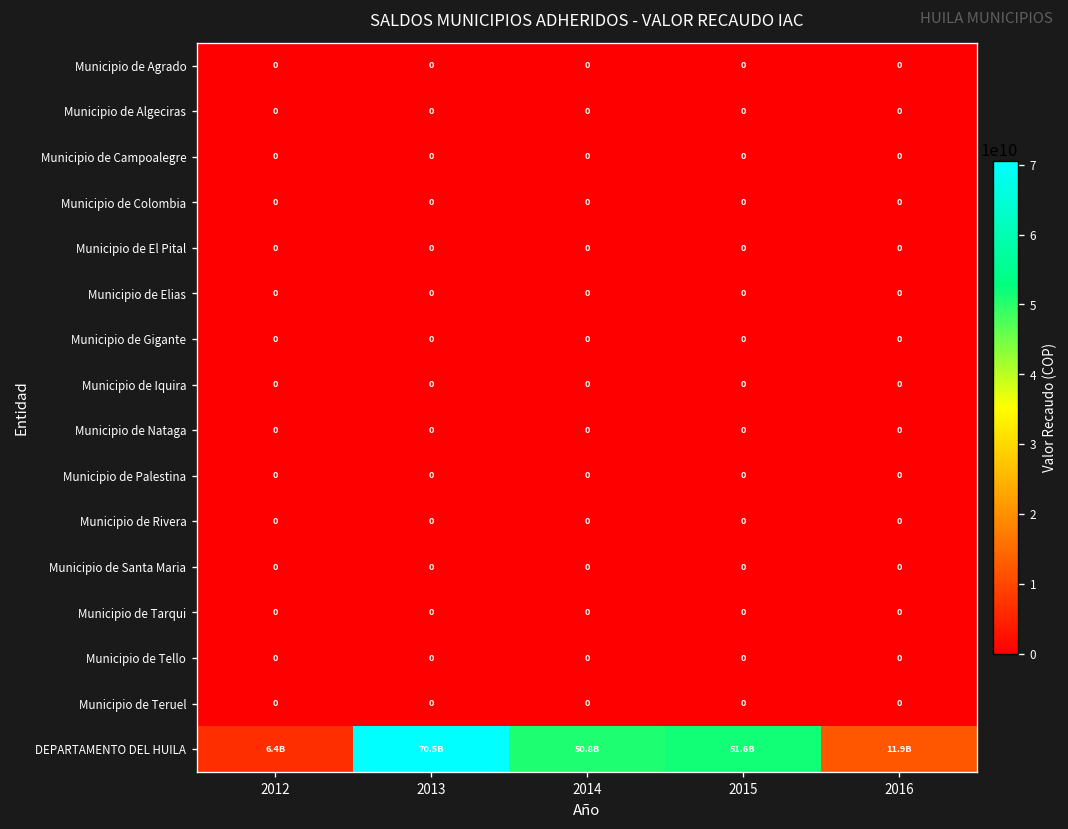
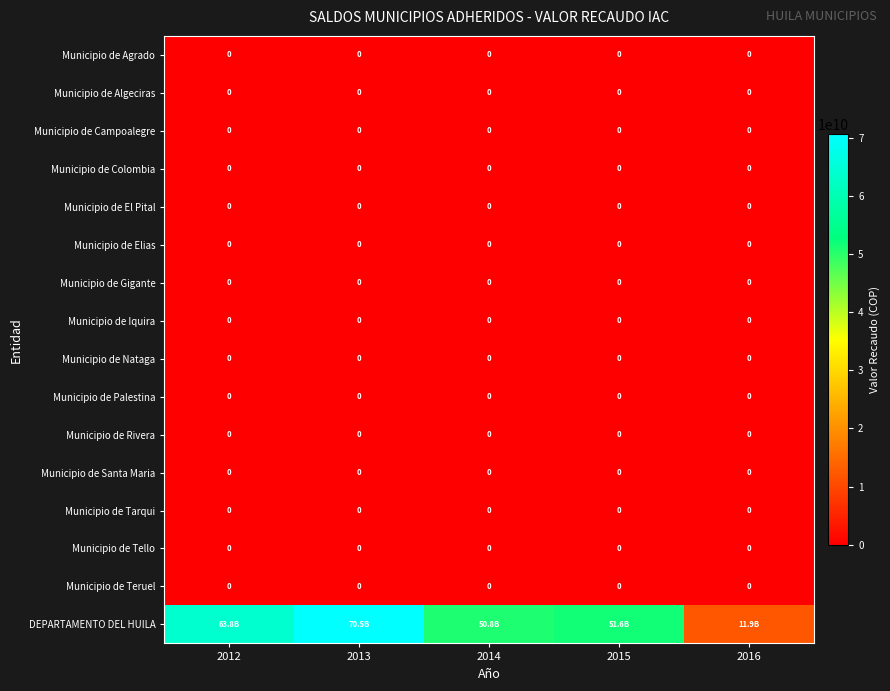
  {
    "Municipio de Agrado": {
      "2012": "0",
      "2013": "0",
      "2014": "0",
      "2015": "0",
      "2016": "0"
    },
    "Municipio de Algeciras": {
      "2012": "0",
      "2013": "0",
      "2014": "0",
      "2015": "0",
      "2016": "0"
    },
    "Municipio de Campoalegre": {
      "2012": "0",
      "2013": "0",
      "2014": "0",
      "2015": "0",
      "2016": "0"
    },
    "Municipio de Colombia": {
      "2012": "0",
      "2013": "0",
      "2014": "0",
      "2015": "0",
      "2016": "0"
    },
    "Municipio de El Pital": {
      "2012": "0",
      "2013": "0",
      "2014": "0",
      "2015": "0",
      "2016": "0"
    },
    "Municipio de Elias": {
      "2012": "0",
      "2013": "0",
      "2014": "0",
      "2015": "0",
      "2016": "0"
    },
    "Municipio de Gigante": {
      "2012": "0",
      "2013": "0",
      "2014": "0",
      "2015": "0",
      "2016": "0"
    },
    "Municipio de Iquira": {
      "2012": "0",
      "2013": "0",
      "2014": "0",
      "2015": "0",
      "2016": "0"
    },
    "Municipio de Nataga": {
      "2012": "0",
      "2013": "0",
      "2014": "0",
      "2015": "0",
      "2016": "0"
    },
    "Municipio de Palestina": {
      "2012": "0",
      "2013": "0",
      "2014": "0",
      "2015": "0",
      "2016": "0"
    },
    "Municipio de Rivera": {
      "2012": "0",
      "2013": "0",
      "2014": "0",
      "2015": "0",
      "2016": "0"
    },
    "Municipio de Santa Maria": {
      "2012": "0",
      "2013": "0",
      "2014": "0",
      "2015": "0",
      "2016": "0"
    },
    "Municipio de Tarqui": {
      "2012": "0",
      "2013": "0",
      "2014": "0",
      "2015": "0",
      "2016": "0"
    },
    "Municipio de Tello": {
      "2012": "0",
      "2013": "0",
      "2014": "0",
      "2015": "0",
      "2016": "0"
    },
    "Municipio de Teruel": {
      "2012": "0",
      "2013": "0",
      "2014": "0",
      "2015": "0",
      "2016": "0"
    },
    "DEPARTAMENTO DEL HUILA": {
-     "2012": "6.4B",
+     "2012": "63.8B",
      "2013": "70.5B",
      "2014": "50.8B",
      "2015": "51.6B",
      "2016": "11.9B"
    }
  }
